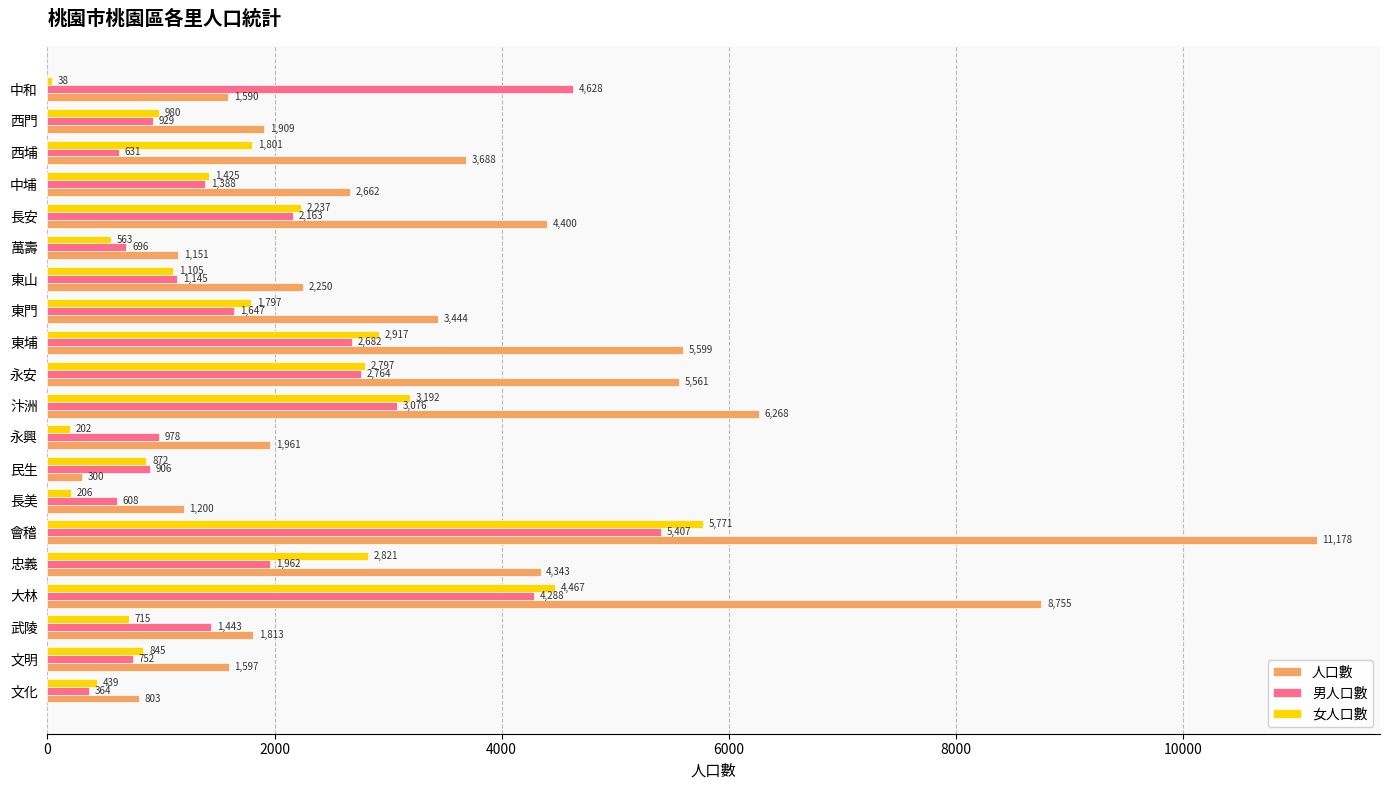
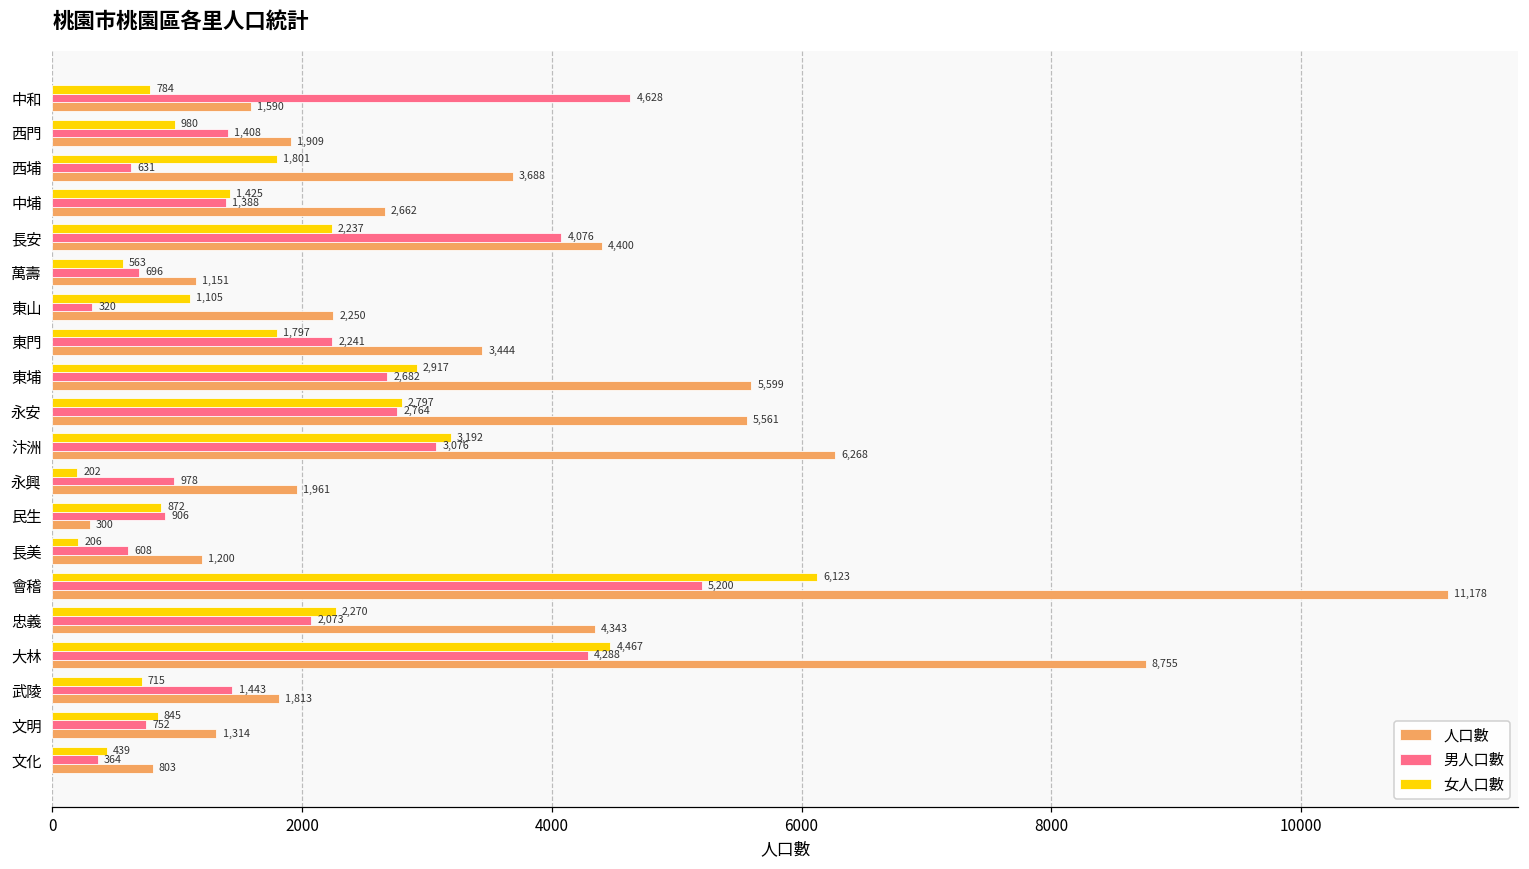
  {
    "人口數": {
      "中和": "1,590",
      "西門": "1,909",
      "西埔": "3,688",
      "中埔": "2,662",
      "長安": "4,400",
      "萬壽": "1,151",
      "東山": "2,250",
      "東門": "3,444",
      "東埔": "5,599",
      "永安": "5,561",
      "汴洲": "6,268",
      "永興": "1,961",
      "民生": "300",
      "長美": "1,200",
      "會稽": "11,178",
      "忠義": "4,343",
      "大林": "8,755",
      "武陵": "1,813",
-     "文明": "1,597",
+     "文明": "1,314",
      "文化": "803"
    },
    "男人口數": {
      "中和": "4,628",
-     "西門": "929",
+     "西門": "1,408",
      "西埔": "631",
-     "長安": "2,163",
+     "長安": "4,076",
      "萬壽": "696",
-     "東山": "1,145",
-     "東門": "1,647",
+     "東山": "320",
+     "東門": "2,241",
      "東埔": "2,682",
      "汴洲": "3,076",
      "永興": "978",
      "長美": "608",
-     "會稽": "5,407",
-     "忠義": "1,962",
+     "會稽": "5,200",
+     "忠義": "2,073",
      "大林": "4,288",
      "武陵": "1,443",
      "文明": "752",
      "文化": "364"
    },
    "女人口數": {
-     "中和": "38",
+     "中和": "784",
      "西門": "980",
      "西埔": "1,801",
      "長安": "2,237",
      "萬壽": "563",
      "東門": "1,797",
      "東埔": "2,917",
      "汴洲": "3,192",
      "永興": "202",
      "長美": "206",
-     "會稽": "5,771",
-     "忠義": "2,821",
+     "會稽": "6,123",
+     "忠義": "2,270",
      "大林": "4,467",
      "武陵": "715",
      "文明": "845",
      "文化": "439"
    }
  }
